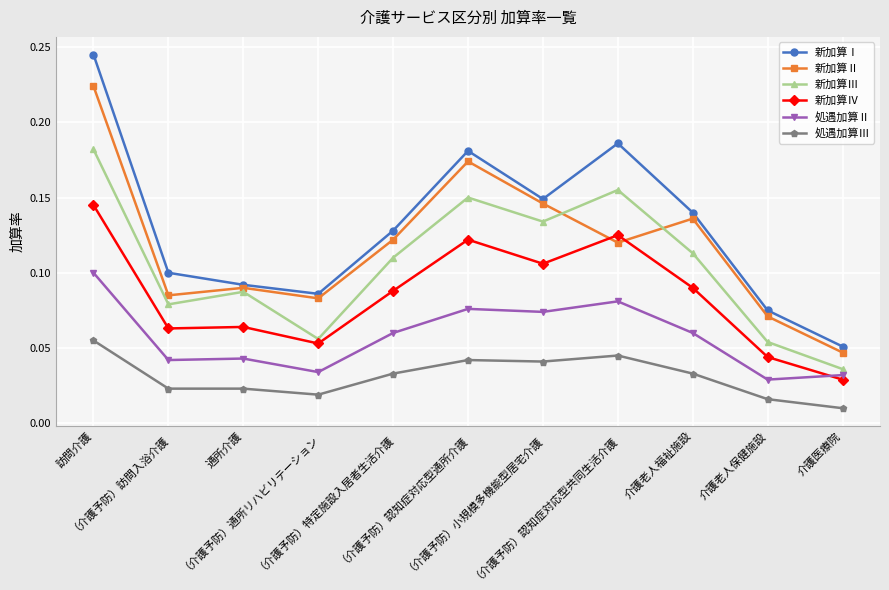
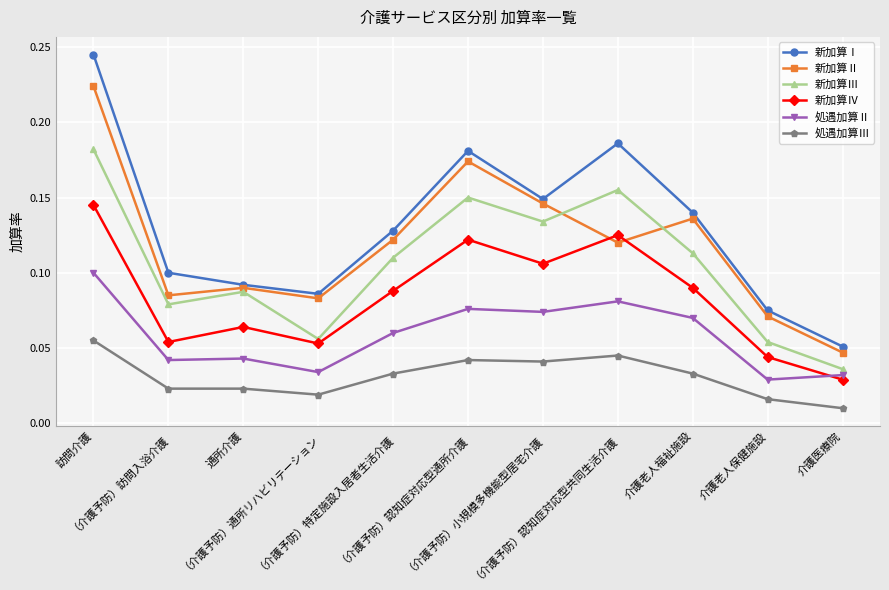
  {
    "新加算Ⅰ": {
      "訪問介護": 0.245,
      "（介護予防）訪問入浴介護": 0.100,
      "通所介護": 0.092,
      "（介護予防）通所リハビリテーション": 0.086,
      "（介護予防）特定施設入居者生活介護": 0.128,
      "（介護予防）認知症対応型通所介護": 0.181,
      "（介護予防）小規模多機能型居宅介護": 0.149,
      "（介護予防）認知症対応型共同生活介護": 0.186,
      "介護老人福祉施設": 0.140,
      "介護老人保健施設": 0.075,
      "介護医療院": 0.051
    },
    "新加算Ⅱ": {
      "訪問介護": 0.224,
      "（介護予防）訪問入浴介護": 0.085,
      "通所介護": 0.090,
      "（介護予防）通所リハビリテーション": 0.083,
      "（介護予防）特定施設入居者生活介護": 0.122,
      "（介護予防）認知症対応型通所介護": 0.174,
      "（介護予防）小規模多機能型居宅介護": 0.146,
      "（介護予防）認知症対応型共同生活介護": 0.120,
      "介護老人福祉施設": 0.136,
      "介護老人保健施設": 0.071,
      "介護医療院": 0.047
    },
    "新加算Ⅲ": {
      "訪問介護": 0.182,
      "（介護予防）訪問入浴介護": 0.079,
      "通所介護": 0.087,
      "（介護予防）通所リハビリテーション": 0.056,
      "（介護予防）特定施設入居者生活介護": 0.110,
      "（介護予防）認知症対応型通所介護": 0.150,
      "（介護予防）小規模多機能型居宅介護": 0.134,
      "（介護予防）認知症対応型共同生活介護": 0.155,
      "介護老人福祉施設": 0.113,
      "介護老人保健施設": 0.054,
      "介護医療院": 0.036
    },
    "新加算Ⅳ": {
      "訪問介護": 0.145,
-     "（介護予防）訪問入浴介護": 0.063,
+     "（介護予防）訪問入浴介護": 0.054,
      "通所介護": 0.064,
      "（介護予防）通所リハビリテーション": 0.053,
      "（介護予防）特定施設入居者生活介護": 0.088,
      "（介護予防）認知症対応型通所介護": 0.122,
      "（介護予防）小規模多機能型居宅介護": 0.106,
      "（介護予防）認知症対応型共同生活介護": 0.125,
      "介護老人福祉施設": 0.090,
      "介護老人保健施設": 0.044,
      "介護医療院": 0.029
    },
    "処遇加算Ⅱ": {
      "訪問介護": 0.10,
      "（介護予防）訪問入浴介護": 0.042,
      "通所介護": 0.043,
      "（介護予防）通所リハビリテーション": 0.034,
      "（介護予防）特定施設入居者生活介護": 0.06,
      "（介護予防）認知症対応型通所介護": 0.076,
      "（介護予防）小規模多機能型居宅介護": 0.074,
      "（介護予防）認知症対応型共同生活介護": 0.08,
-     "介護老人福祉施設": 0.06,
+     "介護老人福祉施設": 0.07,
      "介護老人保健施設": 0.03,
      "介護医療院": 0.032
    },
    "処遇加算Ⅲ": {
      "訪問介護": 0.055,
      "（介護予防）訪問入浴介護": 0.023,
      "通所介護": 0.023,
      "（介護予防）通所リハビリテーション": 0.019,
      "（介護予防）特定施設入居者生活介護": 0.033,
      "（介護予防）認知症対応型通所介護": 0.042,
      "（介護予防）小規模多機能型居宅介護": 0.041,
      "（介護予防）認知症対応型共同生活介護": 0.045,
      "介護老人福祉施設": 0.033,
      "介護老人保健施設": 0.016,
      "介護医療院": 0.010
    }
  }
